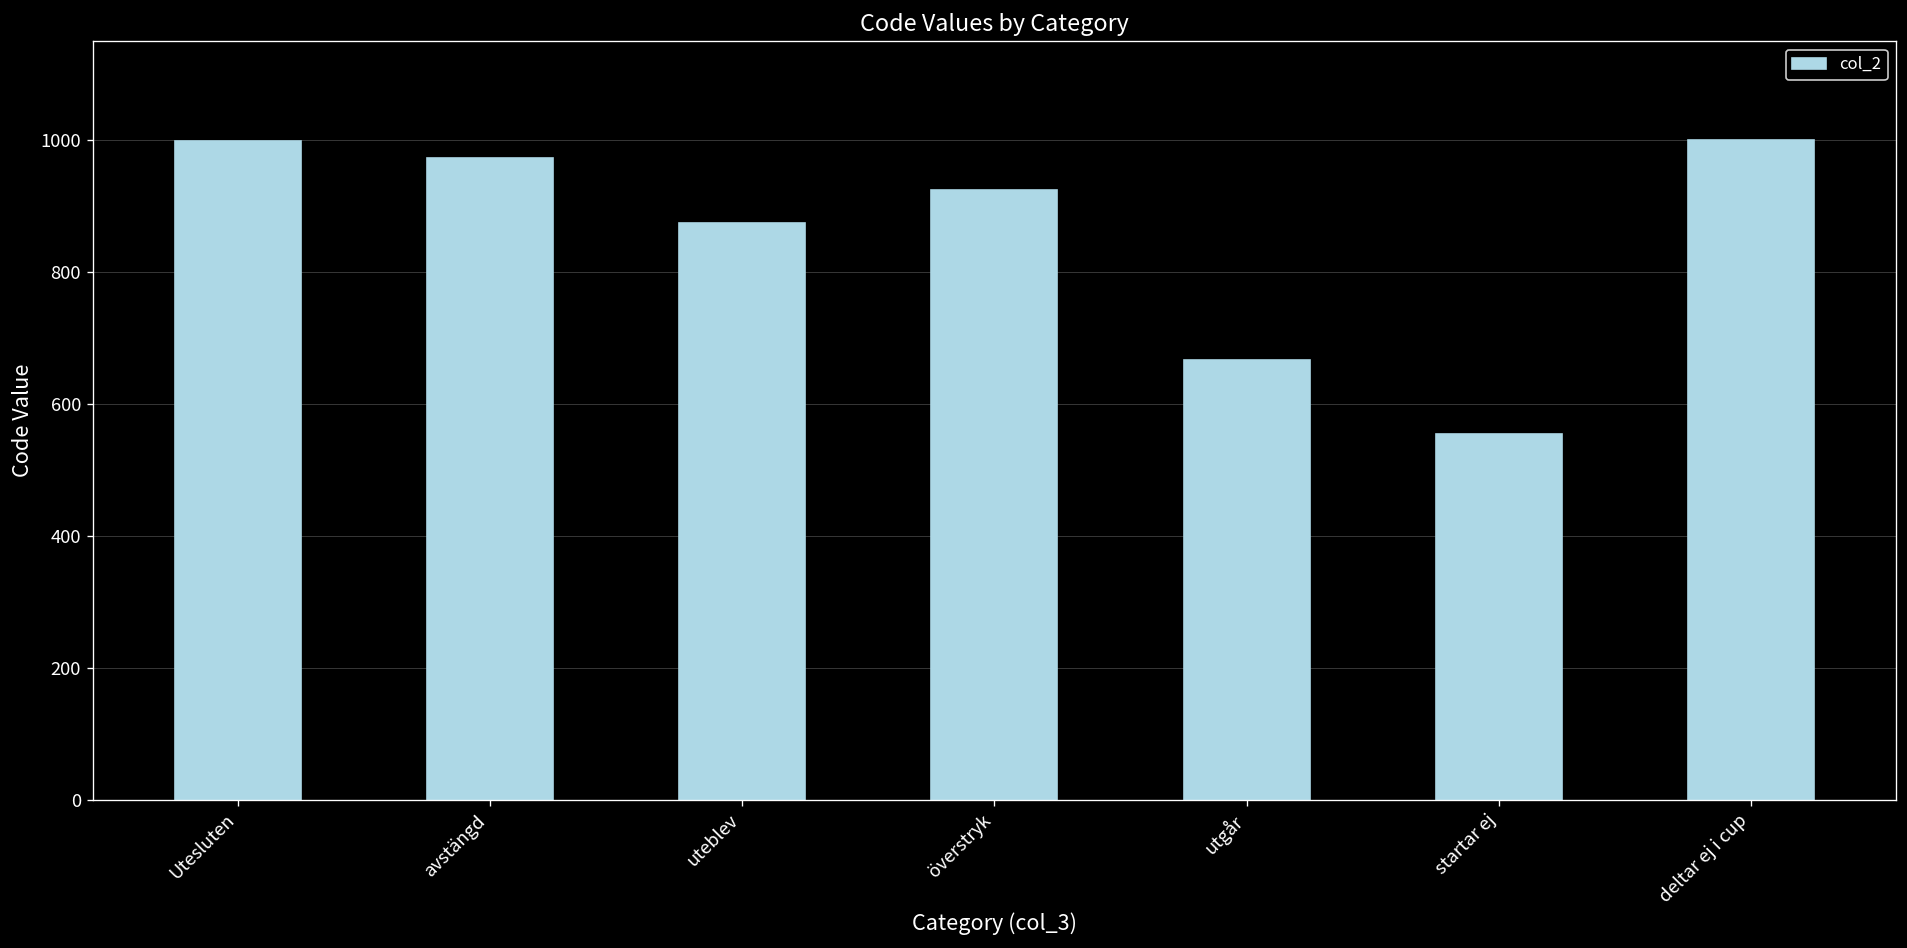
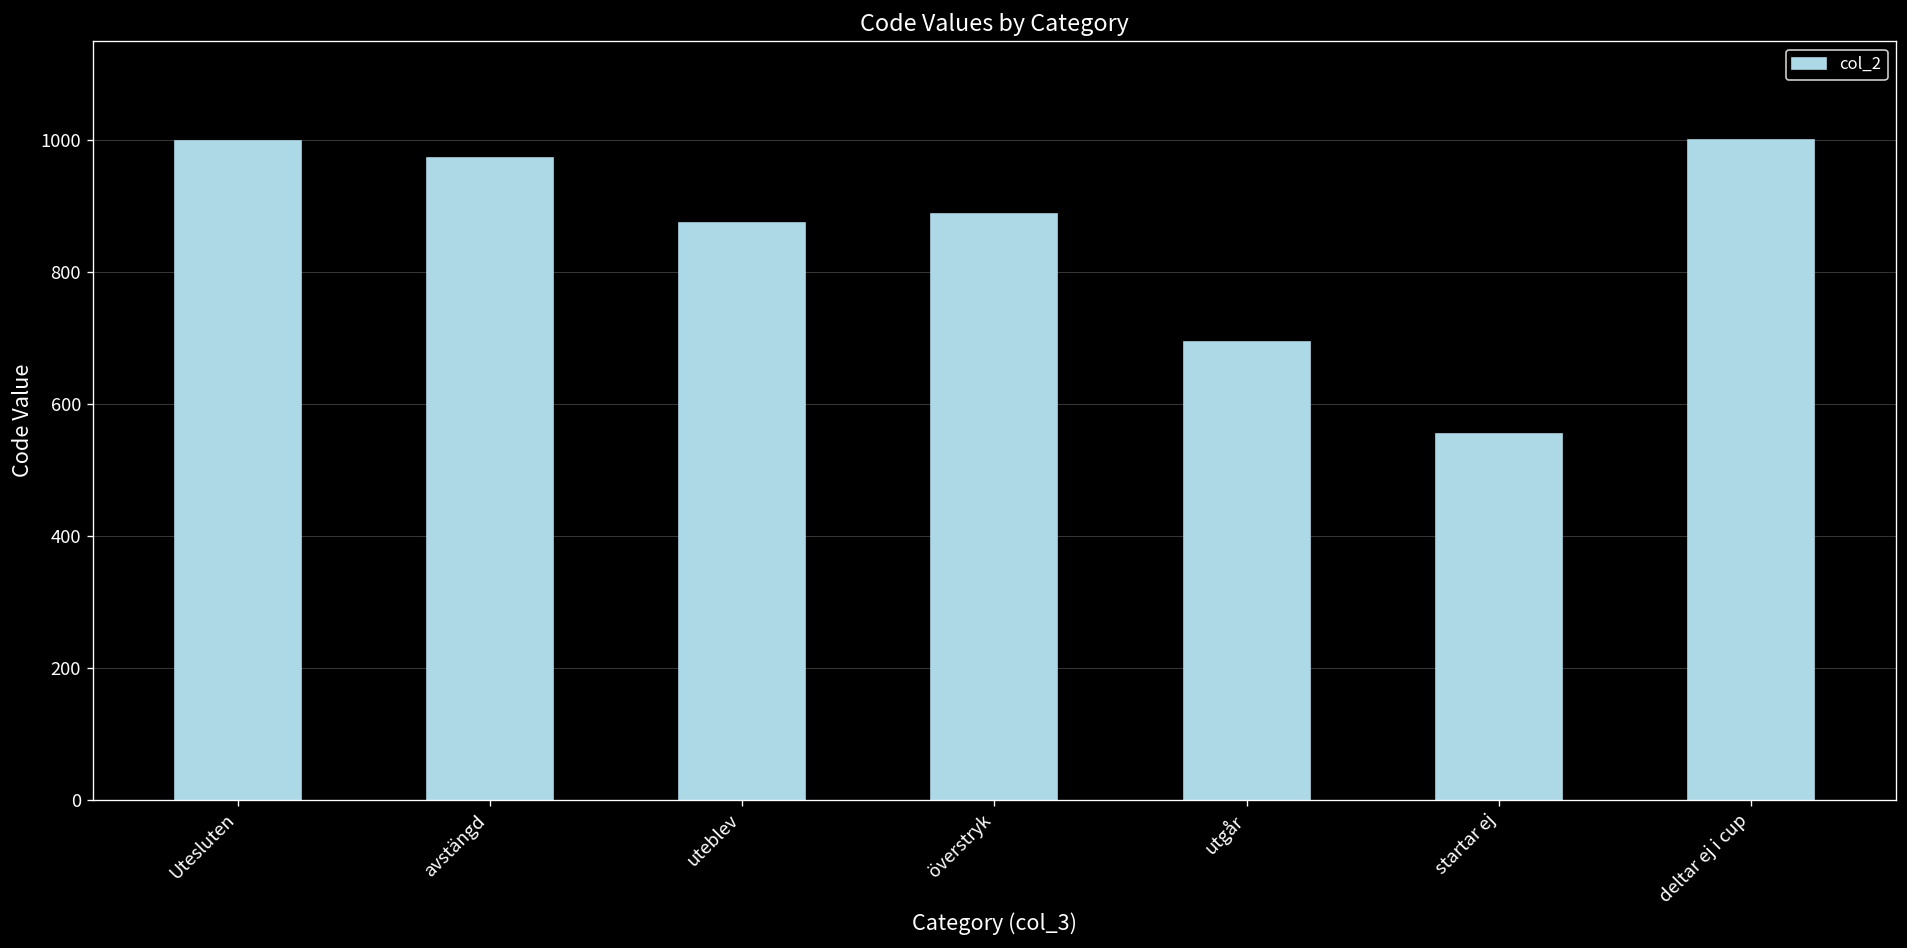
  {
    "Utesluten": 1000,
    "avstängd": 970,
    "uteblev": 870,
-   "överstryk": 920,
-   "utgår": 670,
+   "överstryk": 890,
+   "utgår": 690,
    "startar ej": 560,
    "deltar ej i cup": 1000
  }
